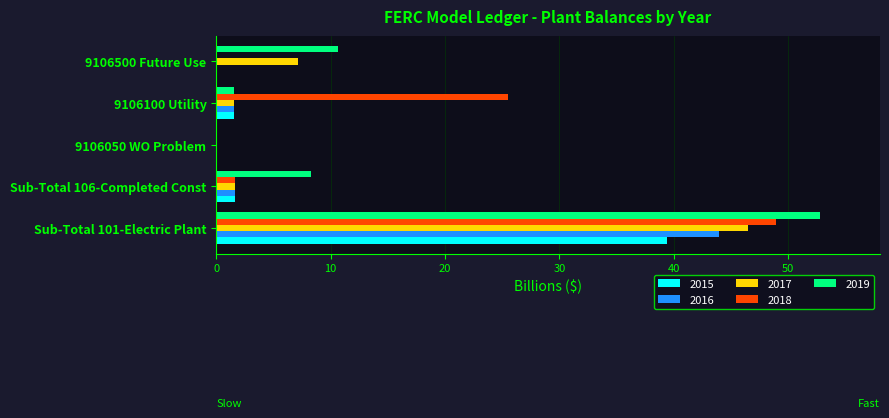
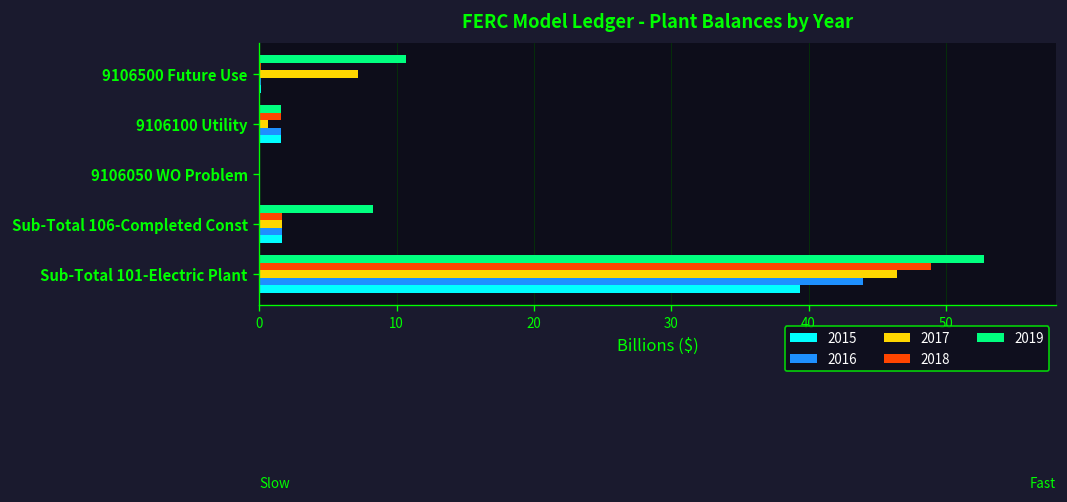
  {
    "2015": {
      "9106100 Utility": 1.6,
      "Sub-Total 106-Completed Const": 1.7,
      "Sub-Total 101-Electric Plant": 39.4
    },
    "2016": {
      "9106100 Utility": 1.6,
      "Sub-Total 106-Completed Const": 1.7,
      "Sub-Total 101-Electric Plant": 43.9
    },
    "2017": {
      "9106500 Future Use": 7.2,
-     "9106100 Utility": 1.6,
+     "9106100 Utility": 0.6,
      "Sub-Total 106-Completed Const": 1.7,
      "Sub-Total 101-Electric Plant": 46.5
    },
    "2018": {
-     "9106100 Utility": 25.6,
+     "9106100 Utility": 1.6,
      "Sub-Total 106-Completed Const": 1.7,
      "Sub-Total 101-Electric Plant": 48.9
    },
    "2019": {
      "9106500 Future Use": 10.7,
      "9106100 Utility": 1.6,
      "Sub-Total 106-Completed Const": 8.3,
      "Sub-Total 101-Electric Plant": 52.8
    }
  }
